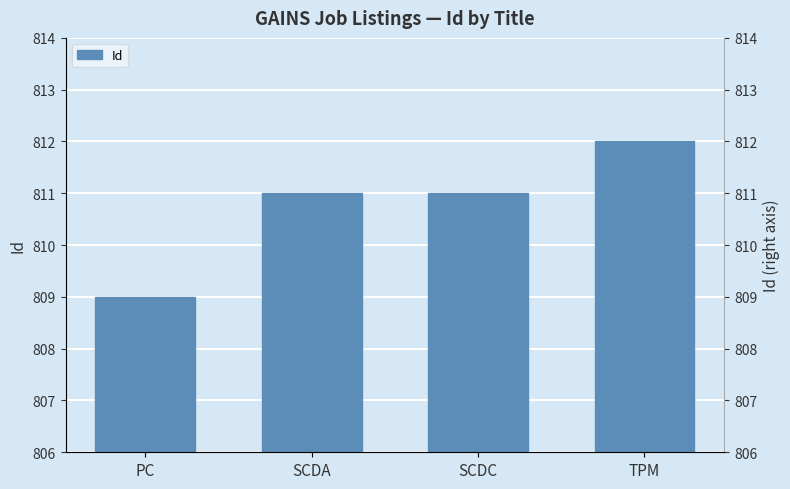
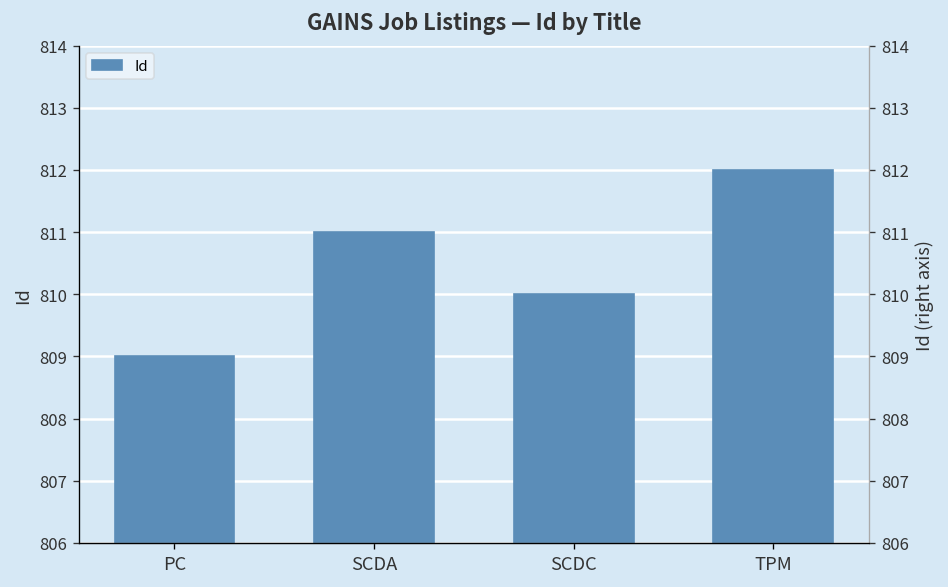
  {
    "PC": 809,
    "SCDA": 811,
-   "SCDC": 811,
+   "SCDC": 810,
    "TPM": 812
  }
